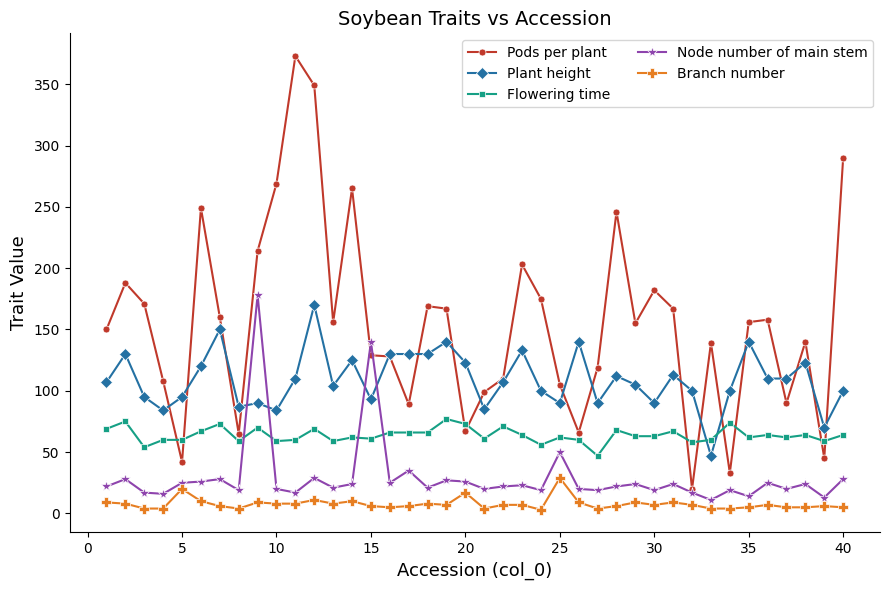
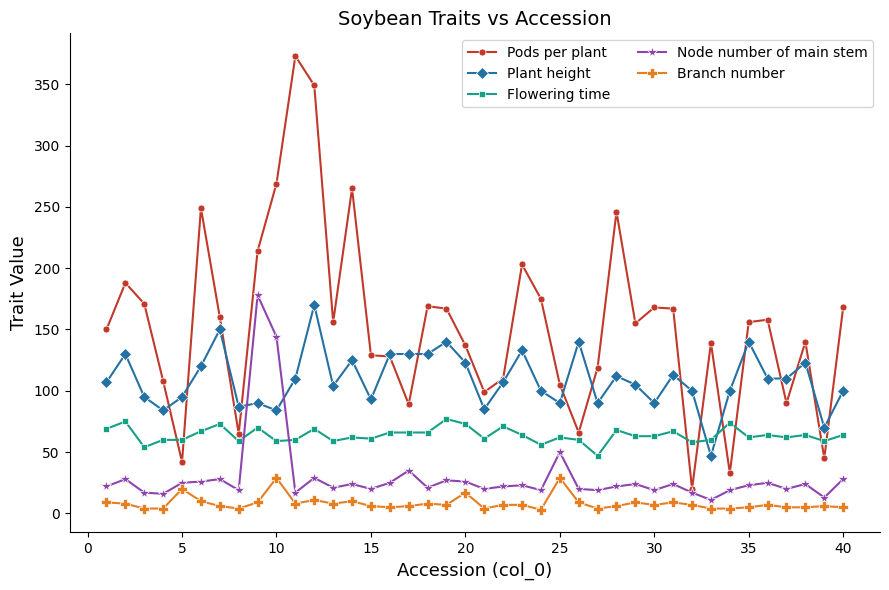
  {
    "Pods per plant": {
      "5": 42,
      "10": 269,
      "15": 129,
-     "20": 67,
+     "20": 137,
      "25": 105,
-     "30": 182,
+     "30": 168,
      "35": 156,
-     "40": 290
+     "40": 168
    },
    "Node number of main stem": {
      "5": 25,
-     "10": 20,
-     "15": 140,
+     "10": 144,
+     "15": 20,
      "20": 26,
      "25": 50,
      "30": 19,
-     "35": 14,
+     "35": 23,
      "40": 28
    },
    "Branch number": {
      "5": 20,
-     "10": 8,
+     "10": 29,
      "15": 6,
      "20": 17,
      "25": 29,
      "30": 7,
      "35": 5,
      "40": 5
    }
  }
